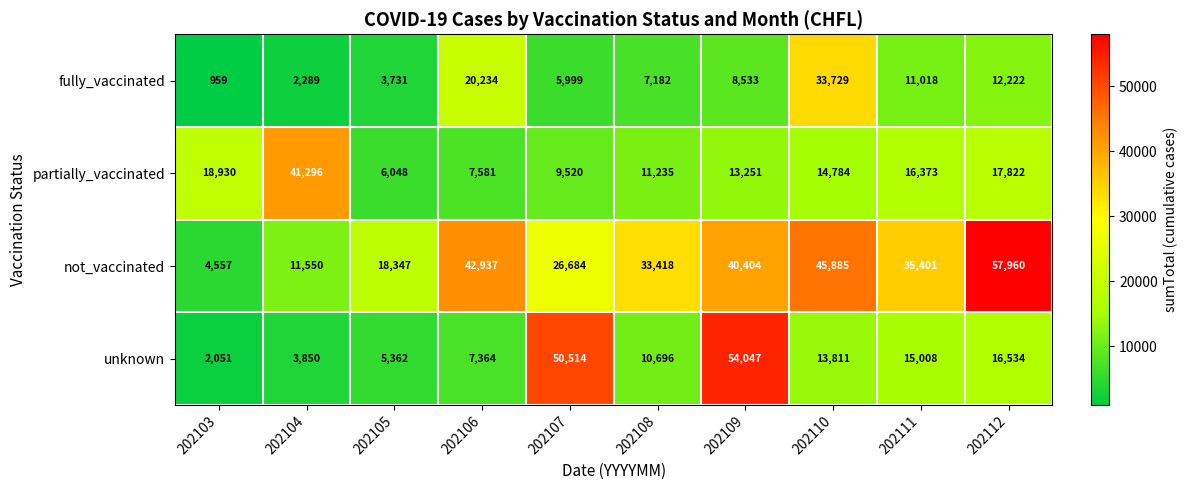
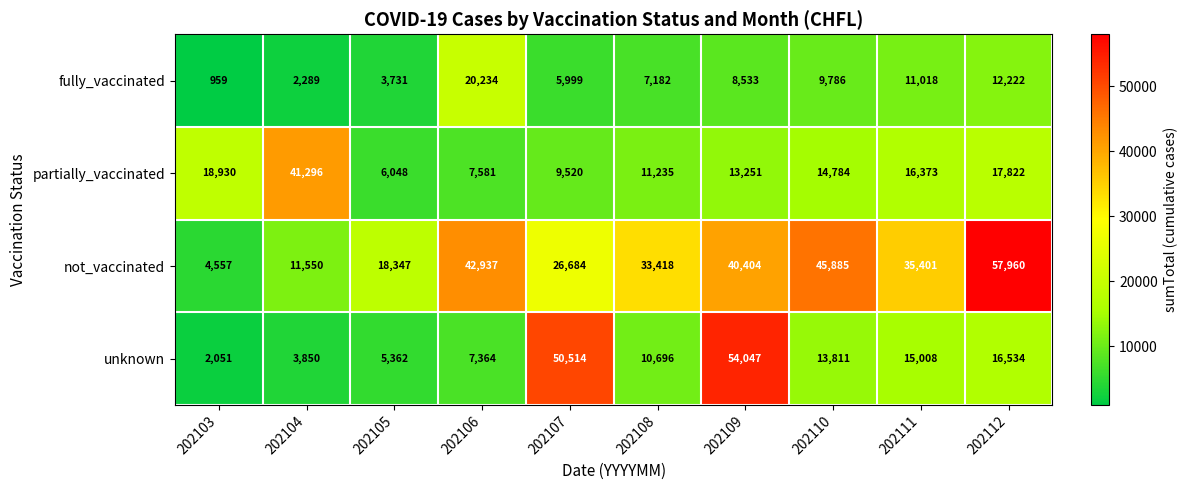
  {
    "fully_vaccinated": {
      "202103": "959",
      "202104": "2,289",
      "202105": "3,731",
      "202106": "20,234",
      "202107": "5,999",
      "202108": "7,182",
      "202109": "8,533",
-     "202110": "33,729",
+     "202110": "9,786",
      "202111": "11,018",
      "202112": "12,222"
    },
    "partially_vaccinated": {
      "202103": "18,930",
      "202104": "41,296",
      "202105": "6,048",
      "202106": "7,581",
      "202107": "9,520",
      "202108": "11,235",
      "202109": "13,251",
      "202110": "14,784",
      "202111": "16,373",
      "202112": "17,822"
    },
    "not_vaccinated": {
      "202103": "4,557",
      "202104": "11,550",
      "202105": "18,347",
      "202106": "42,937",
      "202107": "26,684",
      "202108": "33,418",
      "202109": "40,404",
      "202110": "45,885",
      "202111": "35,401",
      "202112": "57,960"
    },
    "unknown": {
      "202103": "2,051",
      "202104": "3,850",
      "202105": "5,362",
      "202106": "7,364",
      "202107": "50,514",
      "202108": "10,696",
      "202109": "54,047",
      "202110": "13,811",
      "202111": "15,008",
      "202112": "16,534"
    }
  }
